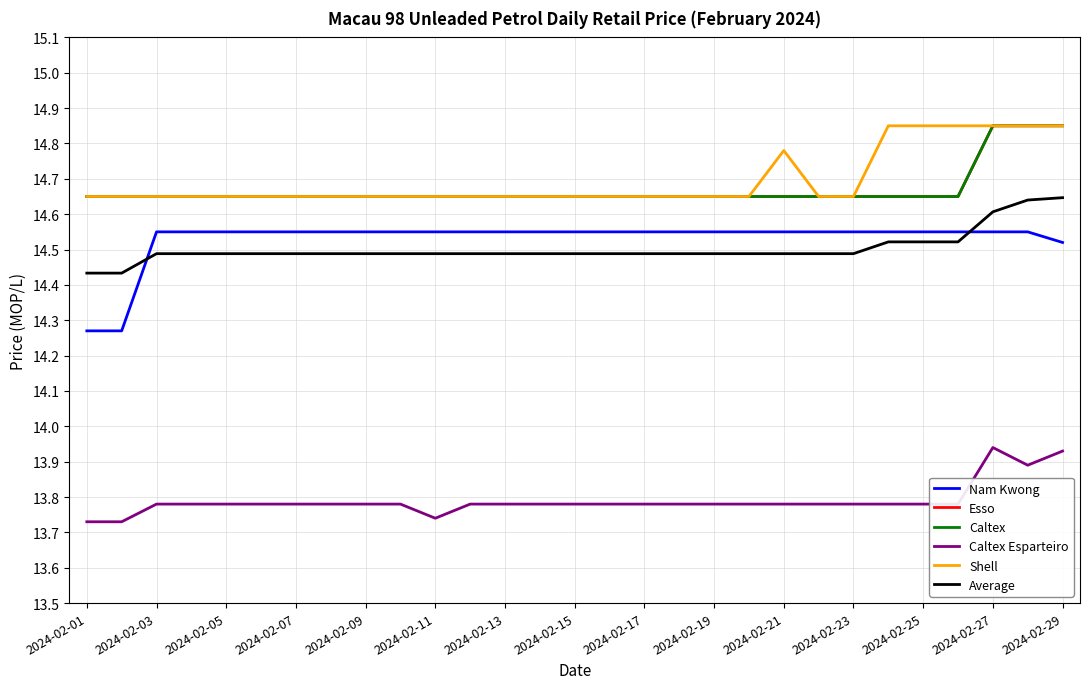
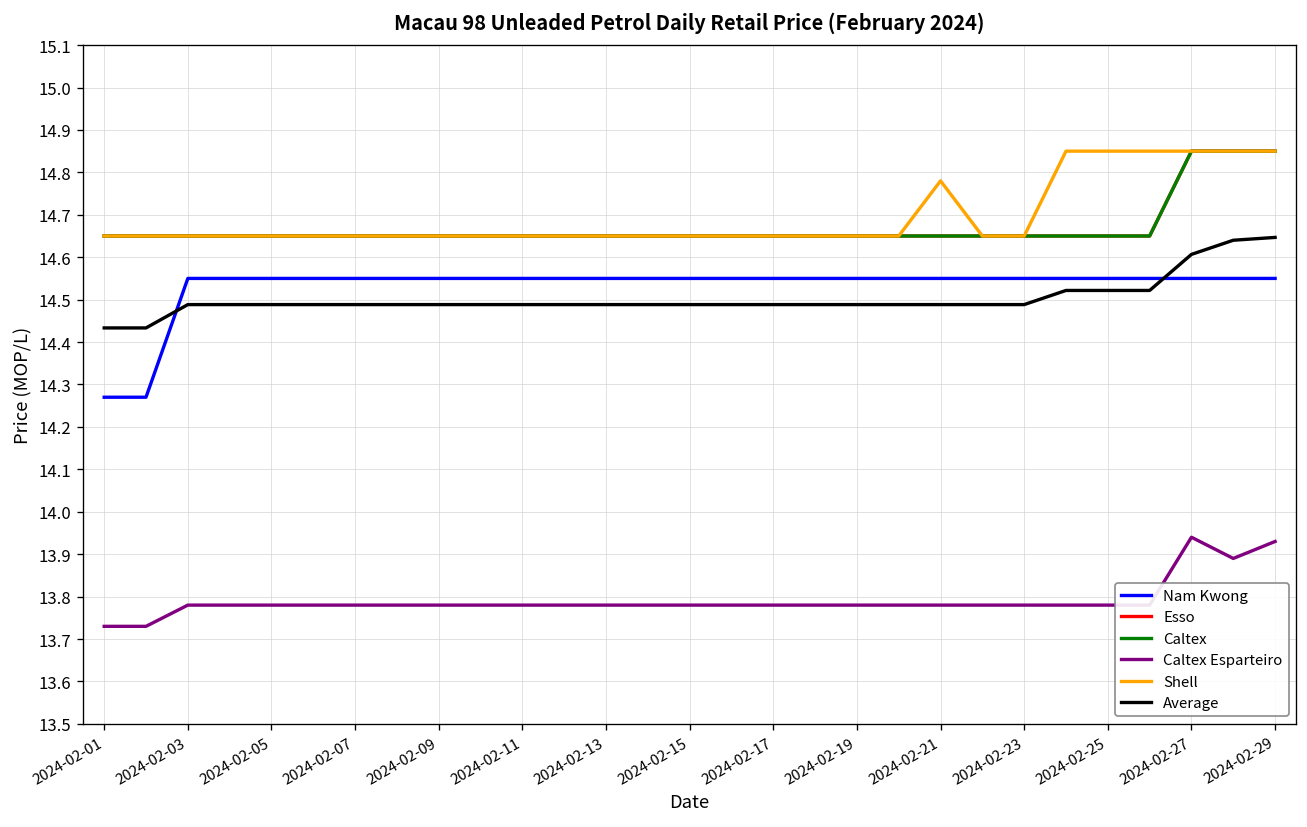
  {
    "Nam Kwong": {
      "2024-02-01": 14.27,
      "2024-02-03": 14.55,
      "2024-02-05": 14.55,
      "2024-02-07": 14.55,
      "2024-02-09": 14.55,
      "2024-02-11": 14.55,
      "2024-02-13": 14.55,
      "2024-02-15": 14.55,
      "2024-02-17": 14.55,
      "2024-02-19": 14.55,
      "2024-02-21": 14.55,
      "2024-02-23": 14.55,
      "2024-02-25": 14.55,
      "2024-02-27": 14.55,
-     "2024-02-29": 14.52
+     "2024-02-29": 14.55
    },
    "Caltex": {
      "2024-02-21": 14.65,
      "2024-02-25": 14.65
    },
    "Caltex Esparteiro": {
      "2024-02-01": 13.73,
      "2024-02-03": 13.78,
      "2024-02-05": 13.78,
      "2024-02-07": 13.78,
      "2024-02-09": 13.78,
-     "2024-02-11": 13.74,
+     "2024-02-11": 13.78,
      "2024-02-13": 13.78,
      "2024-02-15": 13.78,
      "2024-02-17": 13.78,
      "2024-02-19": 13.78,
      "2024-02-21": 13.78,
      "2024-02-23": 13.78,
      "2024-02-25": 13.78,
      "2024-02-27": 13.94,
      "2024-02-29": 13.93
    },
    "Shell": {
      "2024-02-21": 14.78,
      "2024-02-25": 14.85
    },
    "Average": {
      "2024-02-01": 14.43,
      "2024-02-03": 14.49,
      "2024-02-05": 14.49,
      "2024-02-07": 14.49,
      "2024-02-09": 14.49,
      "2024-02-11": 14.49,
      "2024-02-13": 14.49,
      "2024-02-15": 14.49,
      "2024-02-17": 14.49,
      "2024-02-19": 14.49,
      "2024-02-21": 14.49,
      "2024-02-23": 14.49,
      "2024-02-25": 14.52,
      "2024-02-27": 14.61,
      "2024-02-29": 14.65
    }
  }
